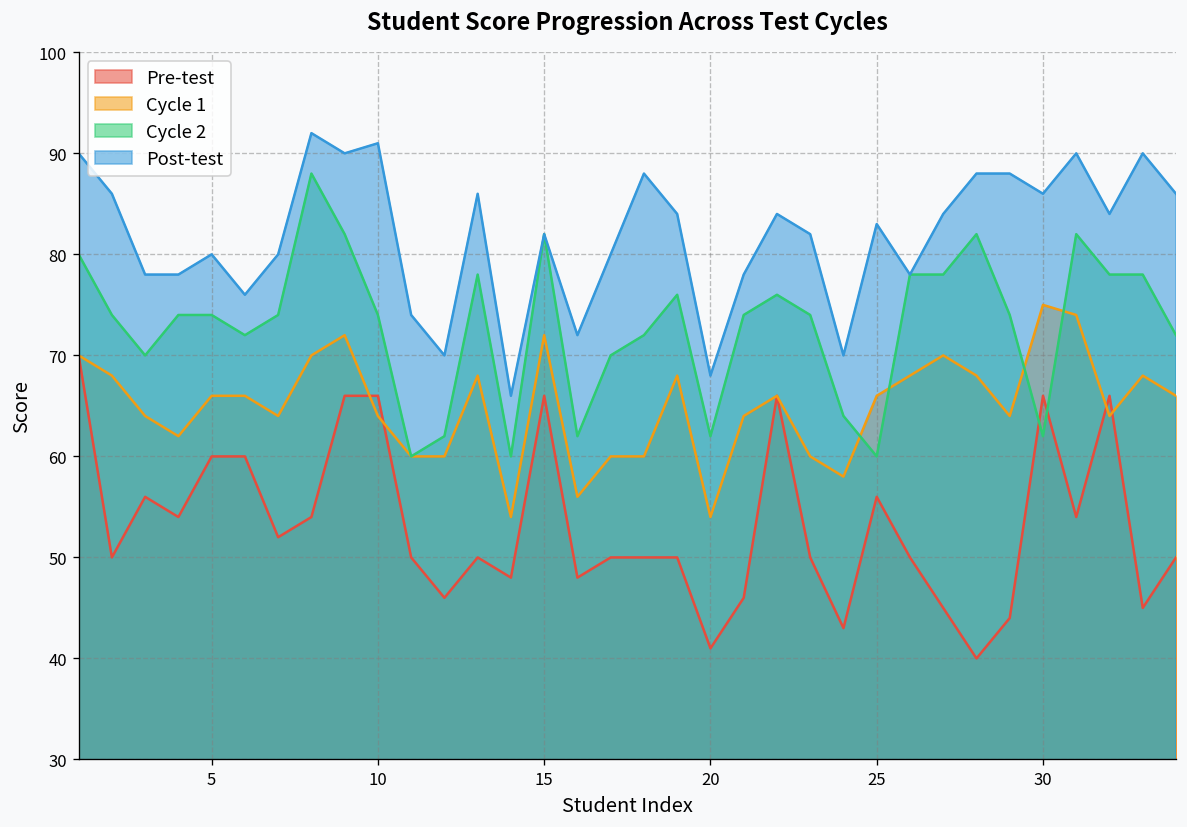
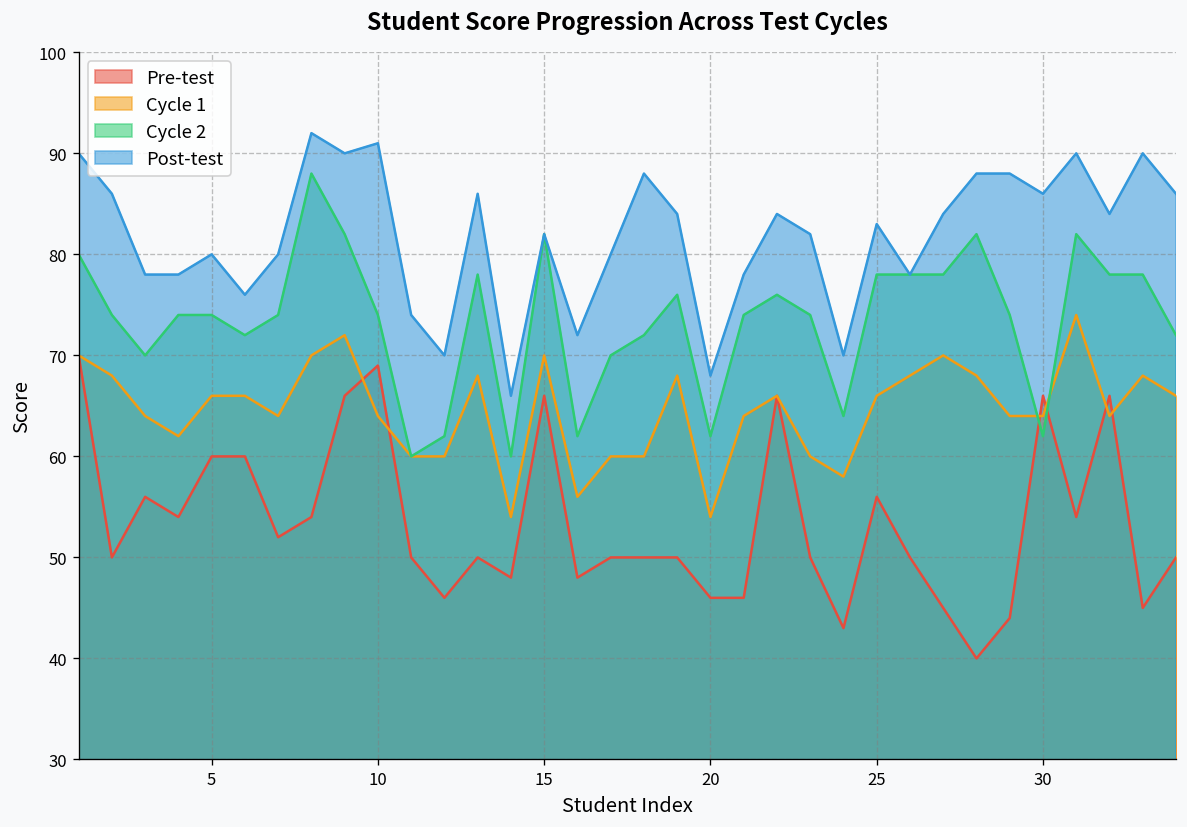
  {
    "Pre-test": {
      "5": 60,
-     "10": 66,
+     "10": 69,
      "15": 66,
-     "20": 41,
+     "20": 46,
      "25": 56,
      "30": 66
    },
    "Cycle 1": {
      "5": 66,
      "10": 64,
-     "15": 72,
+     "15": 70,
      "20": 54,
      "25": 66,
-     "30": 75
+     "30": 64
    },
    "Cycle 2": {
      "5": 74,
      "10": 74,
      "20": 62,
-     "25": 60,
+     "25": 78,
      "30": 62
    },
    "Post-test": {
      "5": 80,
      "10": 91,
      "20": 68,
      "25": 83,
      "30": 86
    }
  }
